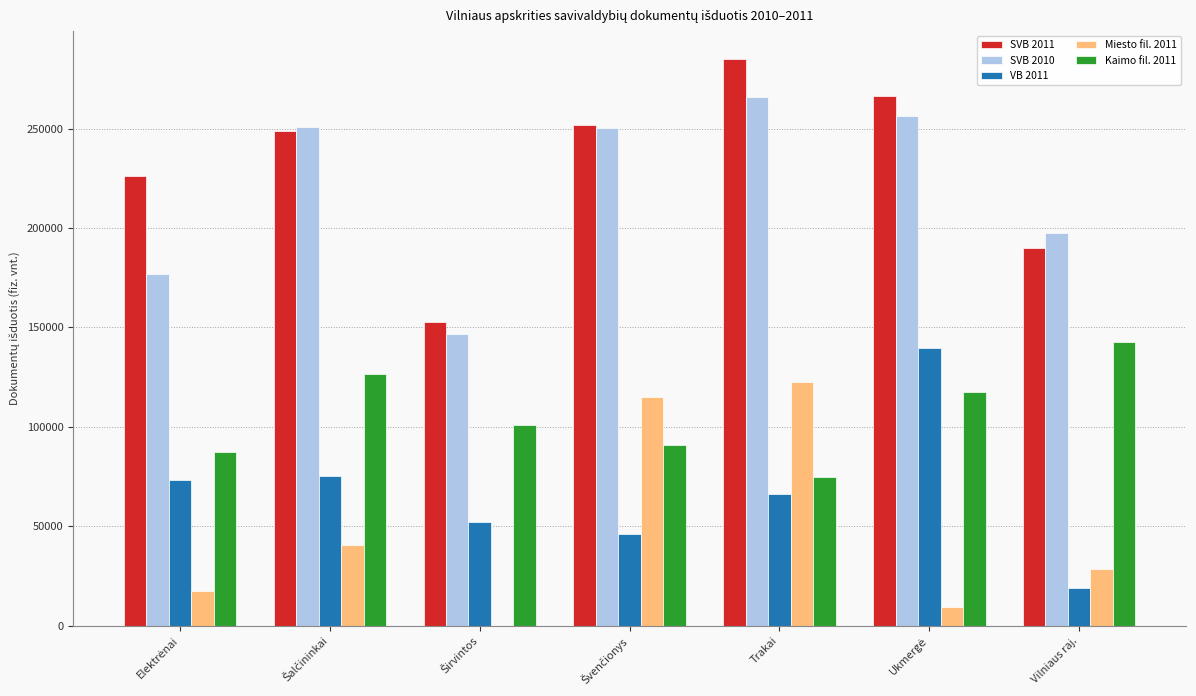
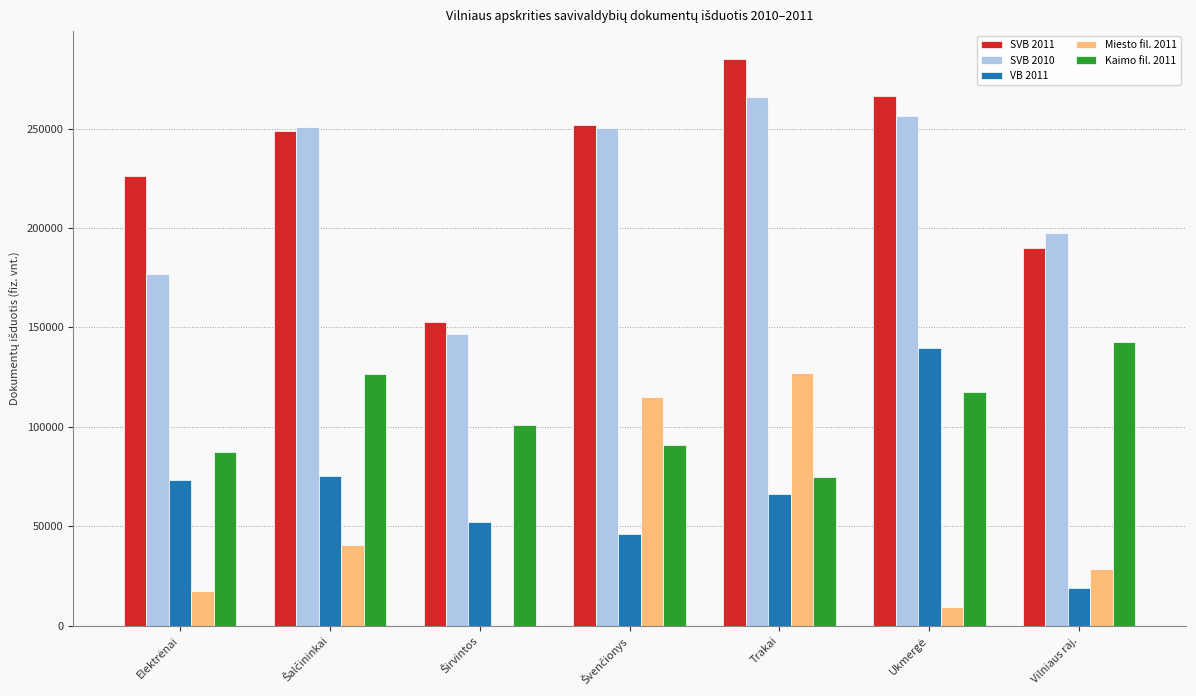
  {
    "SVB 2011": {
      "Elektrėnai": 226000,
      "Šalčininkai": 249000,
      "Širvintos": 153000,
      "Švenčionys": 252000,
      "Trakai": 285000,
      "Ukmergė": 266000,
      "Vilniaus raj.": 190000
    },
    "SVB 2010": {
      "Elektrėnai": 177000,
      "Šalčininkai": 251000,
      "Širvintos": 147000,
      "Švenčionys": 250000,
      "Trakai": 266000,
      "Ukmergė": 256000,
      "Vilniaus raj.": 198000
    },
    "VB 2011": {
      "Elektrėnai": 73000,
      "Šalčininkai": 75000,
      "Širvintos": 52000,
      "Švenčionys": 46000,
      "Trakai": 66000,
      "Ukmergė": 140000,
      "Vilniaus raj.": 19000
    },
    "Miesto fil. 2011": {
      "Elektrėnai": 18000,
      "Šalčininkai": 40000,
      "Širvintos": 0,
      "Švenčionys": 115000,
-     "Trakai": 123000,
+     "Trakai": 127000,
      "Ukmergė": 9000,
      "Vilniaus raj.": 28000
    },
    "Kaimo fil. 2011": {
      "Elektrėnai": 88000,
      "Šalčininkai": 126000,
      "Širvintos": 101000,
      "Švenčionys": 91000,
      "Trakai": 75000,
      "Ukmergė": 117000,
      "Vilniaus raj.": 143000
    }
  }
